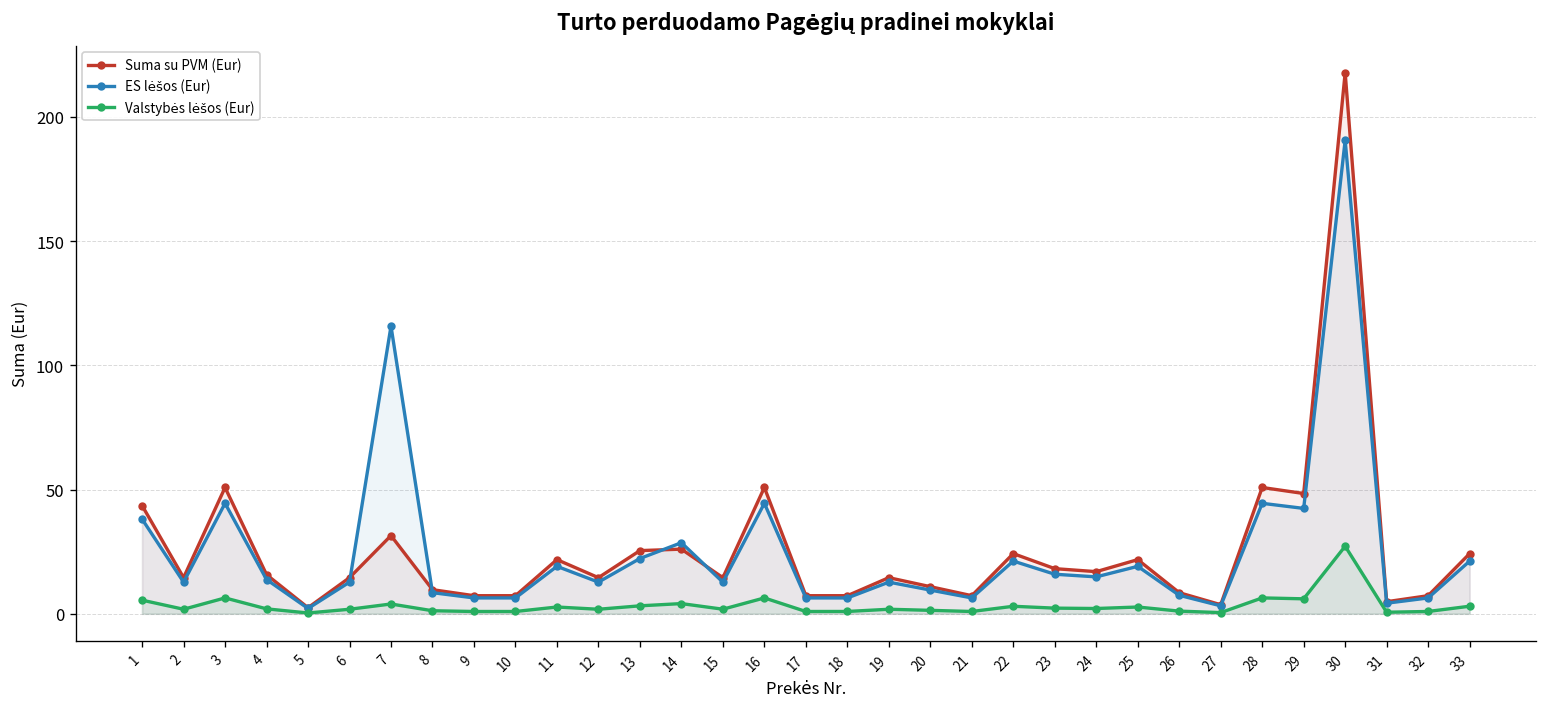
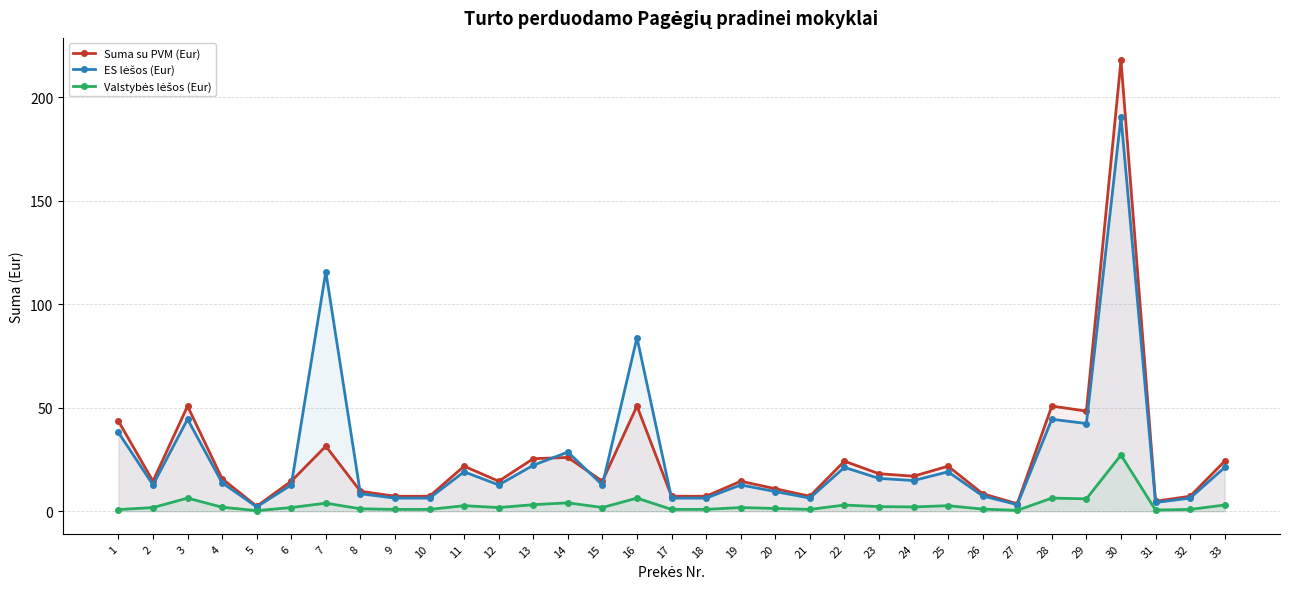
  {
    "Suma su PVM (Eur)": {
      "1": 44,
      "2": 15,
      "3": 51,
      "4": 16,
      "6": 15,
      "7": 31,
      "11": 22,
      "12": 15,
      "13": 25,
      "14": 26,
      "15": 15,
      "16": 51,
      "19": 15,
      "20": 11,
      "22": 24,
      "23": 18,
      "24": 17,
      "25": 22,
      "28": 51,
      "29": 48,
      "30": 218,
      "33": 24
    },
    "ES lėšos (Eur)": {
      "1": 38,
      "2": 13,
      "3": 44,
      "4": 14,
      "6": 13,
      "7": 116,
      "11": 19,
      "12": 13,
      "13": 22,
      "14": 29,
      "15": 13,
-     "16": 44,
+     "16": 84,
      "19": 13,
      "20": 10,
      "22": 21,
      "23": 16,
      "24": 15,
      "25": 19,
      "28": 44,
      "29": 42,
      "30": 191,
      "33": 21
    },
    "Valstybės lėšos (Eur)": {
-     "1": 5,
+     "1": 1,
      "2": 2,
      "3": 6,
      "4": 2,
      "5": 0,
      "6": 2,
      "7": 4,
      "8": 1,
      "9": 1,
      "10": 1,
      "11": 3,
      "12": 2,
      "13": 3,
      "14": 4,
      "15": 2,
      "16": 6,
      "17": 1,
      "18": 1,
      "19": 2,
      "20": 1,
      "21": 1,
      "22": 3,
      "23": 2,
      "24": 2,
      "25": 3,
      "26": 1,
      "27": 0,
      "28": 6,
      "29": 6,
      "30": 27,
      "31": 1,
      "32": 1,
      "33": 3
    }
  }
